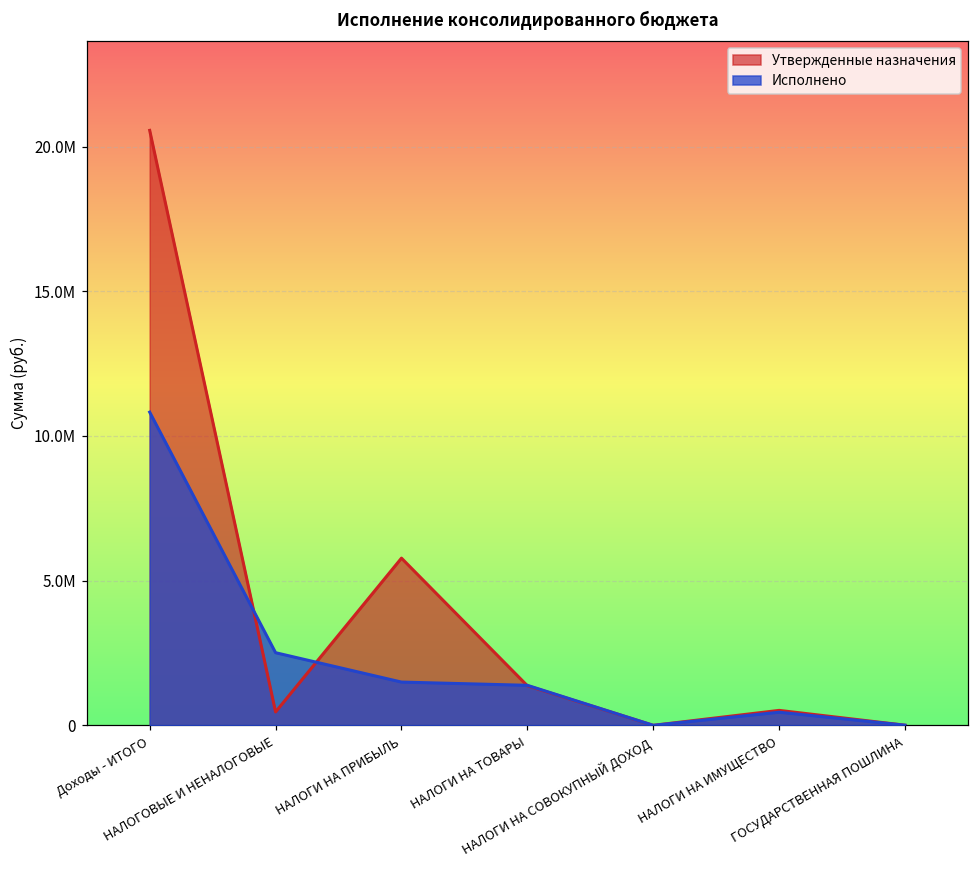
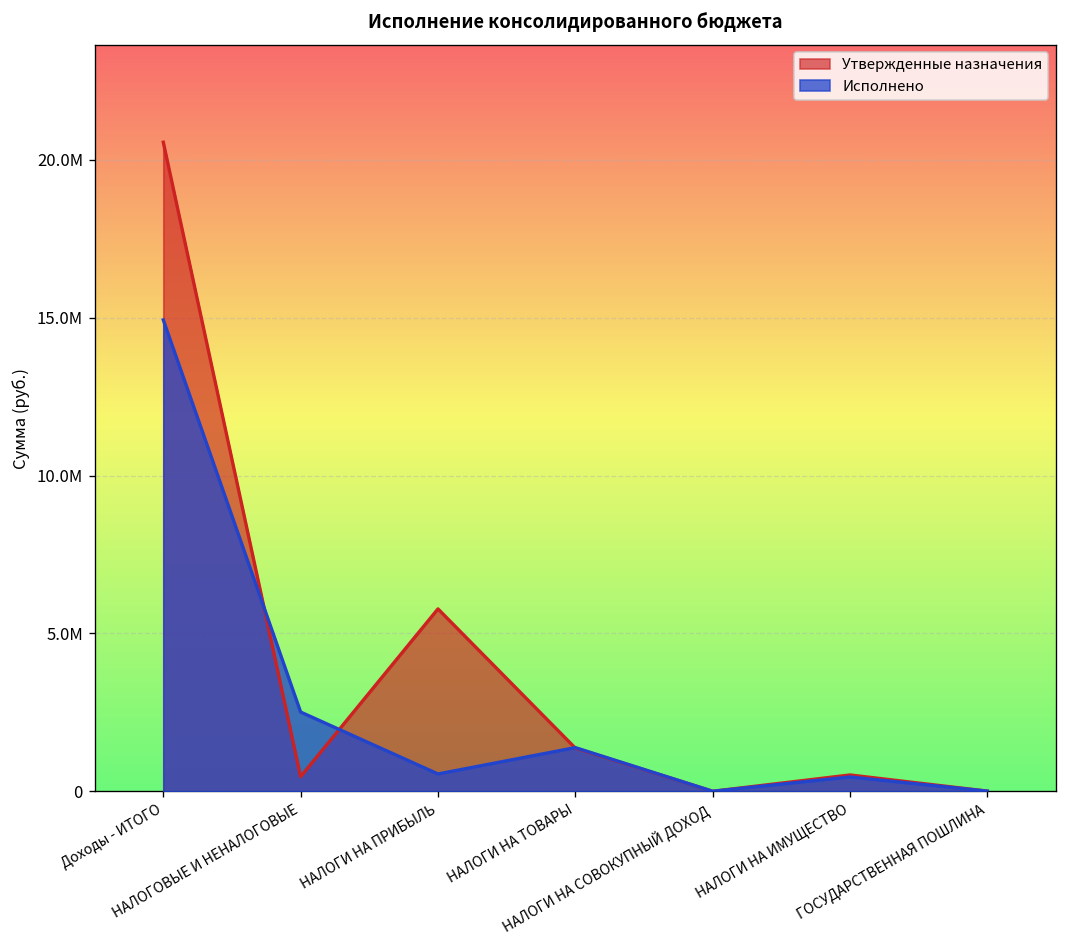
  {
    "Утвержденные назначения": {
      "Доходы - ИТОГО": 20600000,
      "НАЛОГОВЫЕ И НЕНАЛОГОВЫЕ": 500000,
      "НАЛОГИ НА ПРИБЫЛЬ": 5800000
    },
    "Исполнено": {
-     "Доходы - ИТОГО": 10800000,
+     "Доходы - ИТОГО": 14900000,
      "НАЛОГОВЫЕ И НЕНАЛОГОВЫЕ": 2500000,
-     "НАЛОГИ НА ПРИБЫЛЬ": 1500000
+     "НАЛОГИ НА ПРИБЫЛЬ": 600000
    }
  }
